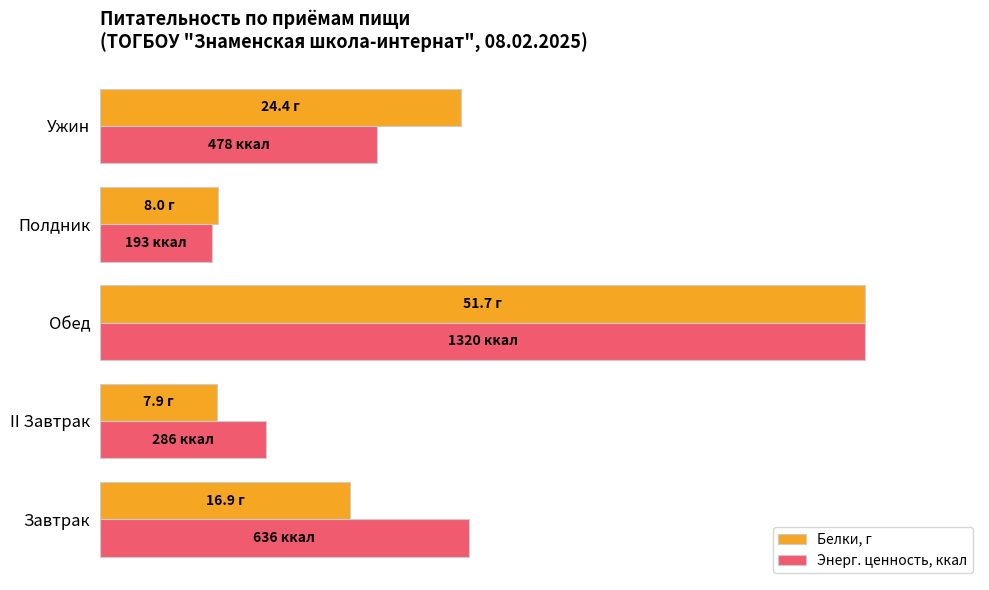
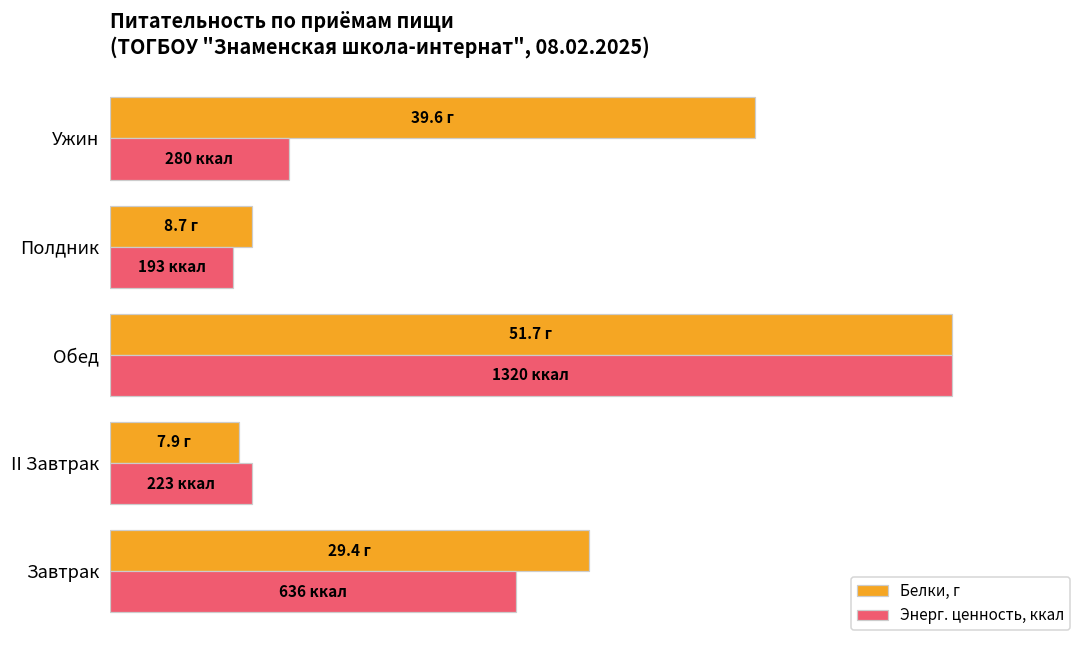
  {
    "Белки, г": {
-     "Ужин": 24.4,
-     "Полдник": 8.0,
-     "Завтрак": 16.9
+     "Ужин": 39.6,
+     "Полдник": 8.7,
+     "Завтрак": 29.4
    },
    "Энерг. ценность, ккал": {
-     "Ужин": 478,
-     "II Завтрак": 286
+     "Ужин": 280,
+     "II Завтрак": 223
    }
  }
